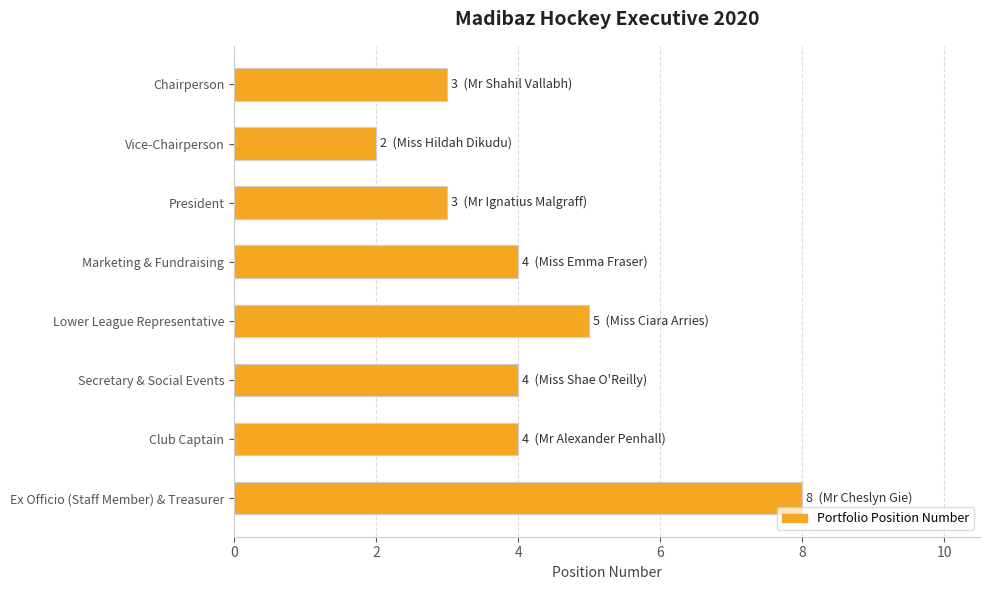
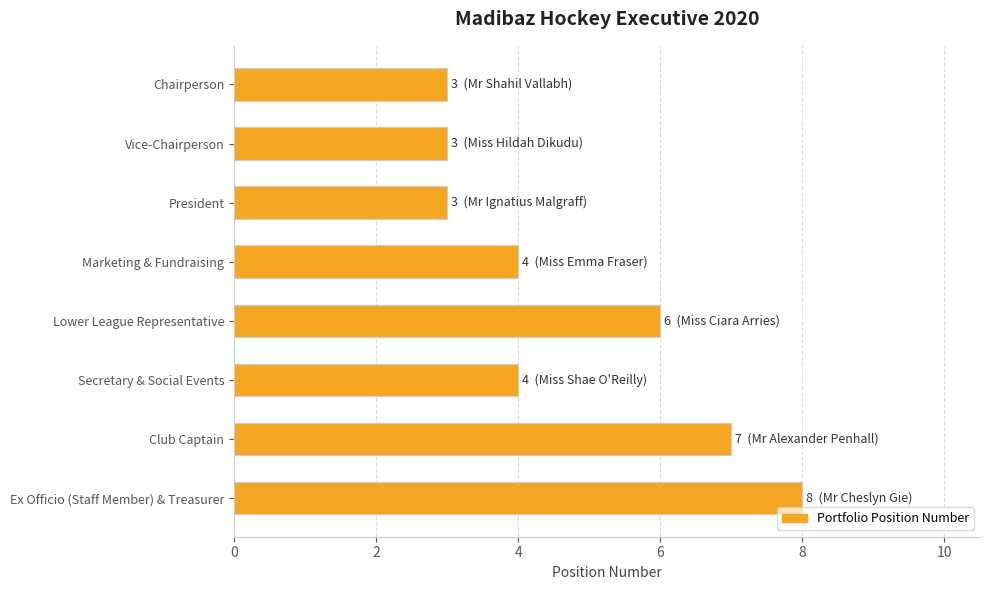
  {
    "Chairperson": 3,
-   "Vice-Chairperson": 2,
+   "Vice-Chairperson": 3,
    "President": 3,
    "Marketing & Fundraising": 4,
-   "Lower League Representative": 5,
+   "Lower League Representative": 6,
    "Secretary & Social Events": 4,
-   "Club Captain": 4,
+   "Club Captain": 7,
    "Ex Officio (Staff Member) & Treasurer": 8
  }
